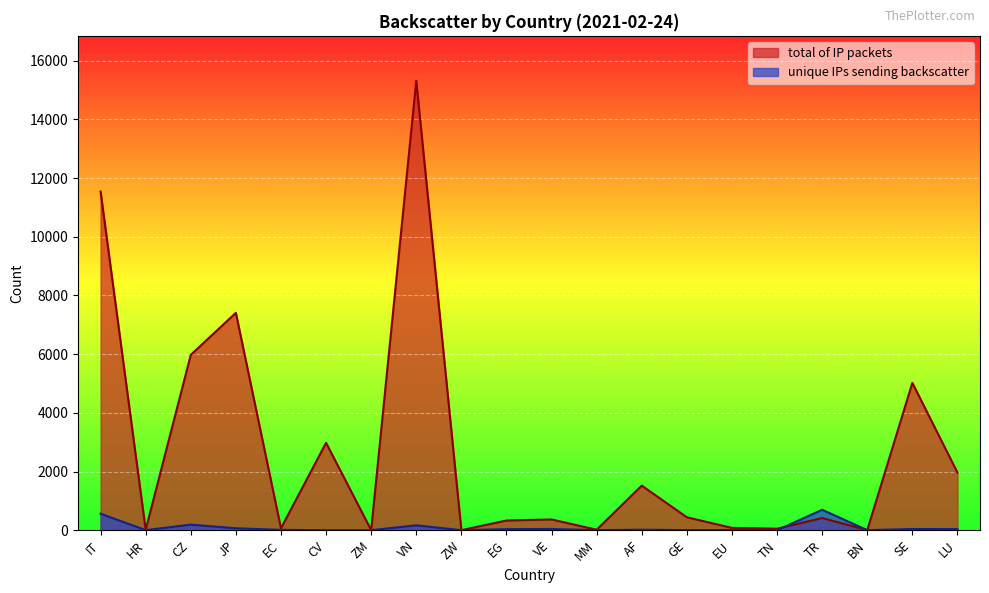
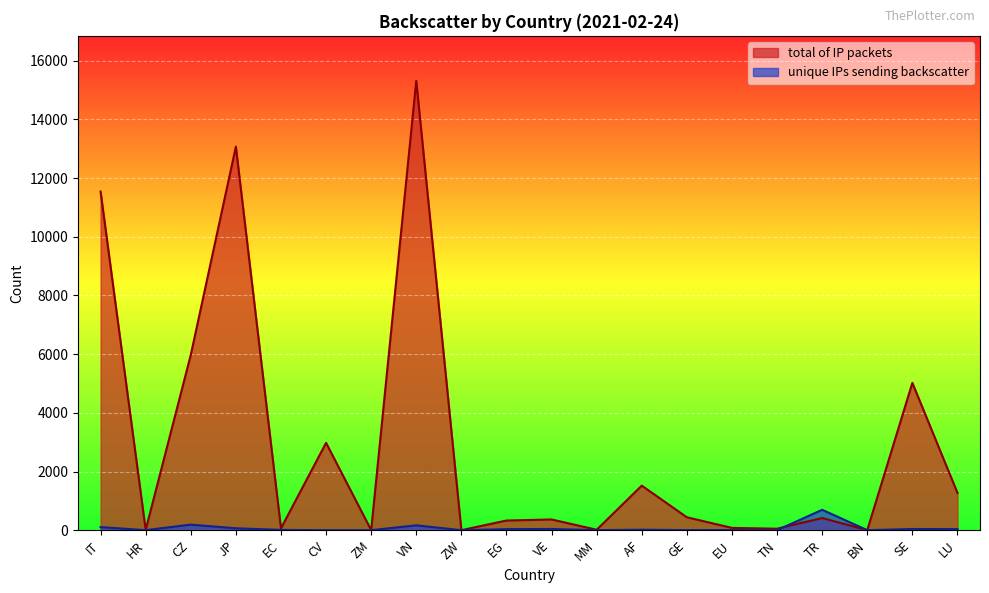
  {
    "total of IP packets": {
      "IT": 11500,
      "CZ": 6000,
-     "JP": 7400,
+     "JP": 13100,
      "CV": 3000,
      "VN": 15300,
      "EG": 300,
      "VE": 400,
      "AF": 1500,
      "GE": 400,
      "TR": 400,
      "SE": 5000,
-     "LU": 2000
+     "LU": 1300
    },
    "unique IPs sending backscatter": {
-     "IT": 600,
+     "IT": 100,
      "CZ": 200,
      "JP": 100,
      "CV": 0,
      "VN": 200,
      "EG": 0,
      "VE": 0,
      "AF": 0,
      "GE": 0,
      "TR": 700,
      "SE": 0,
      "LU": 0
    }
  }
